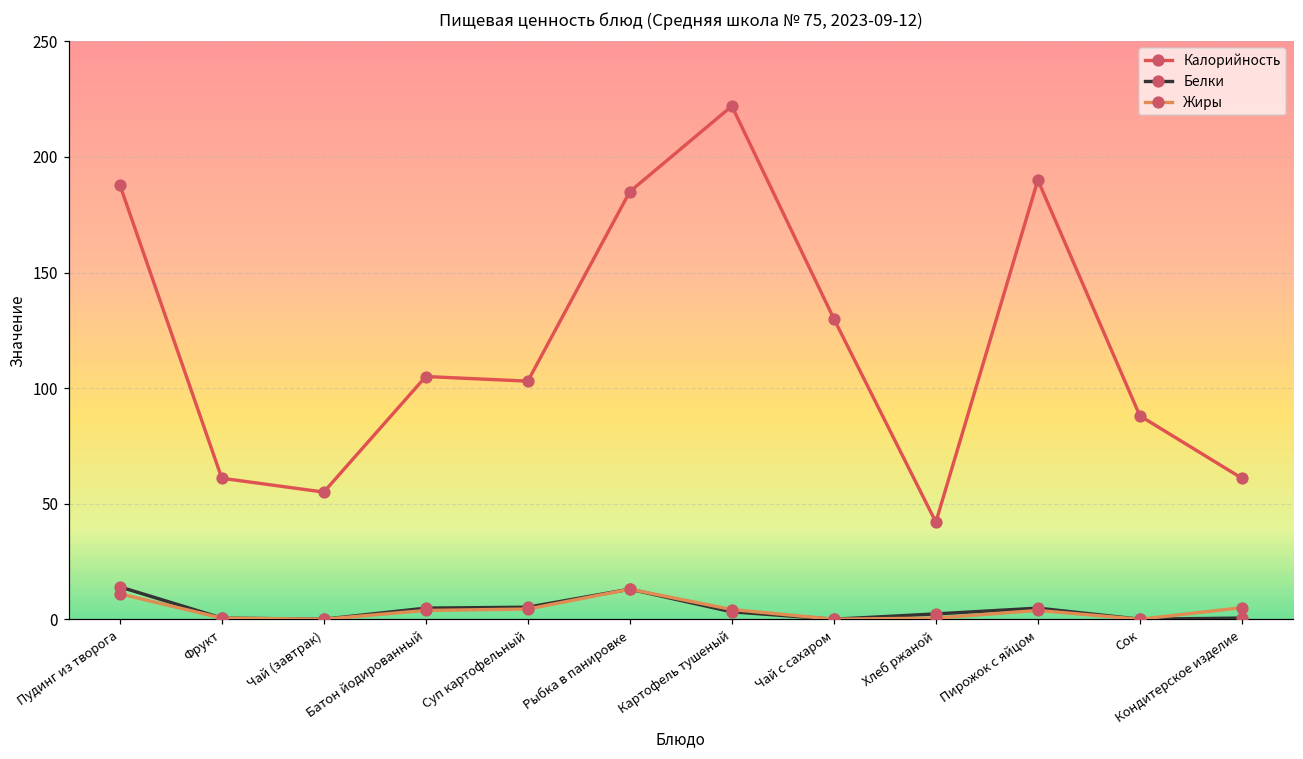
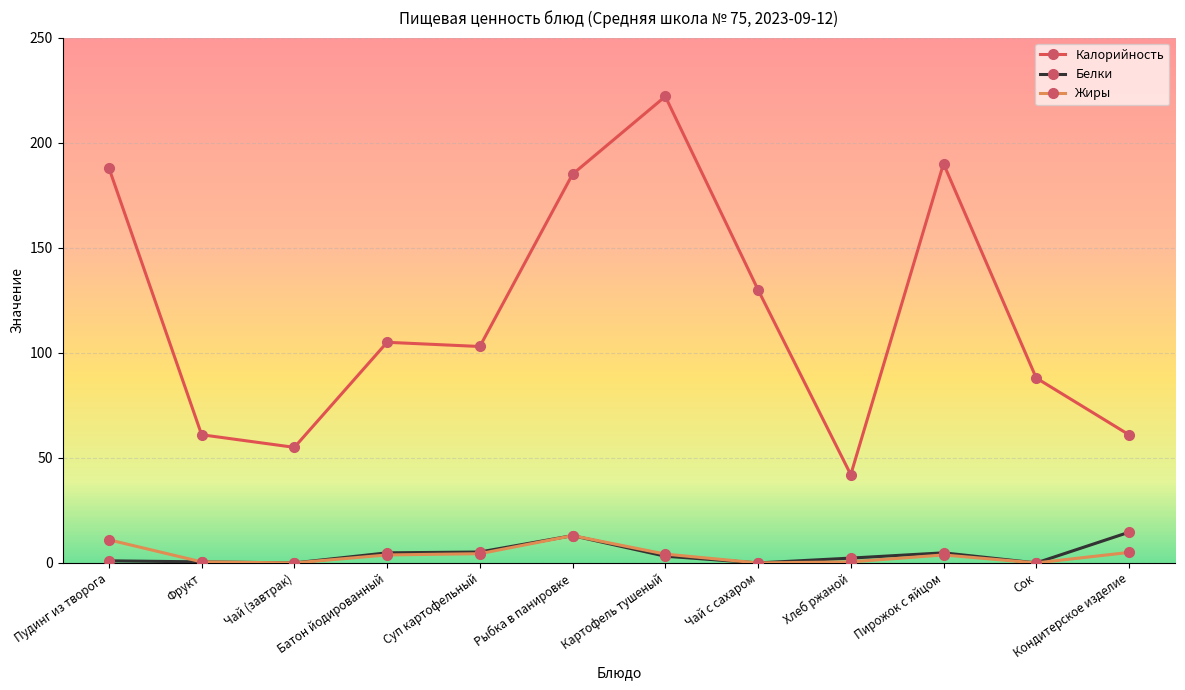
  {
    "Белки": {
-     "Пудинг из творога": 14,
+     "Пудинг из творога": 1,
      "Хлеб ржаной": 2,
-     "Кондитерское изделие": 1
+     "Кондитерское изделие": 15
    }
  }
